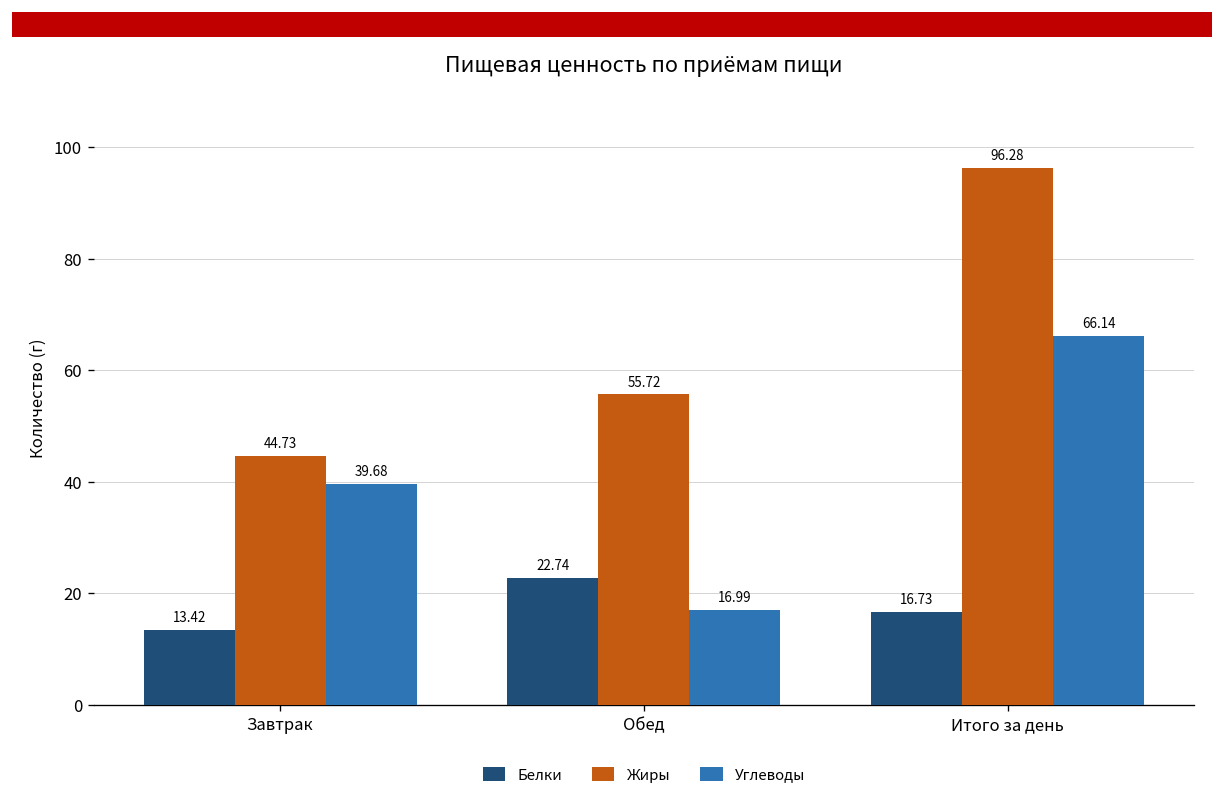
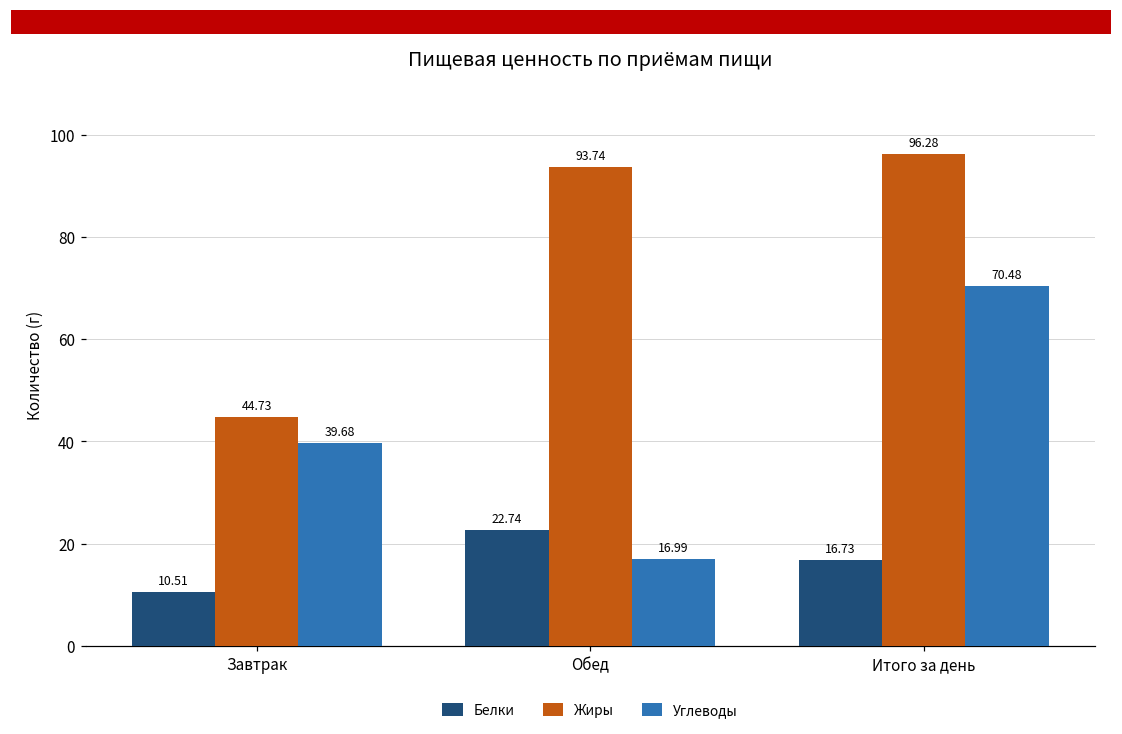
  {
    "Белки": {
-     "Завтрак": 13.42,
+     "Завтрак": 10.51,
      "Обед": 22.74,
      "Итого за день": 16.73
    },
    "Жиры": {
      "Завтрак": 44.73,
-     "Обед": 55.72,
+     "Обед": 93.74,
      "Итого за день": 96.28
    },
    "Углеводы": {
      "Завтрак": 39.68,
      "Обед": 16.99,
-     "Итого за день": 66.14
+     "Итого за день": 70.48
    }
  }
